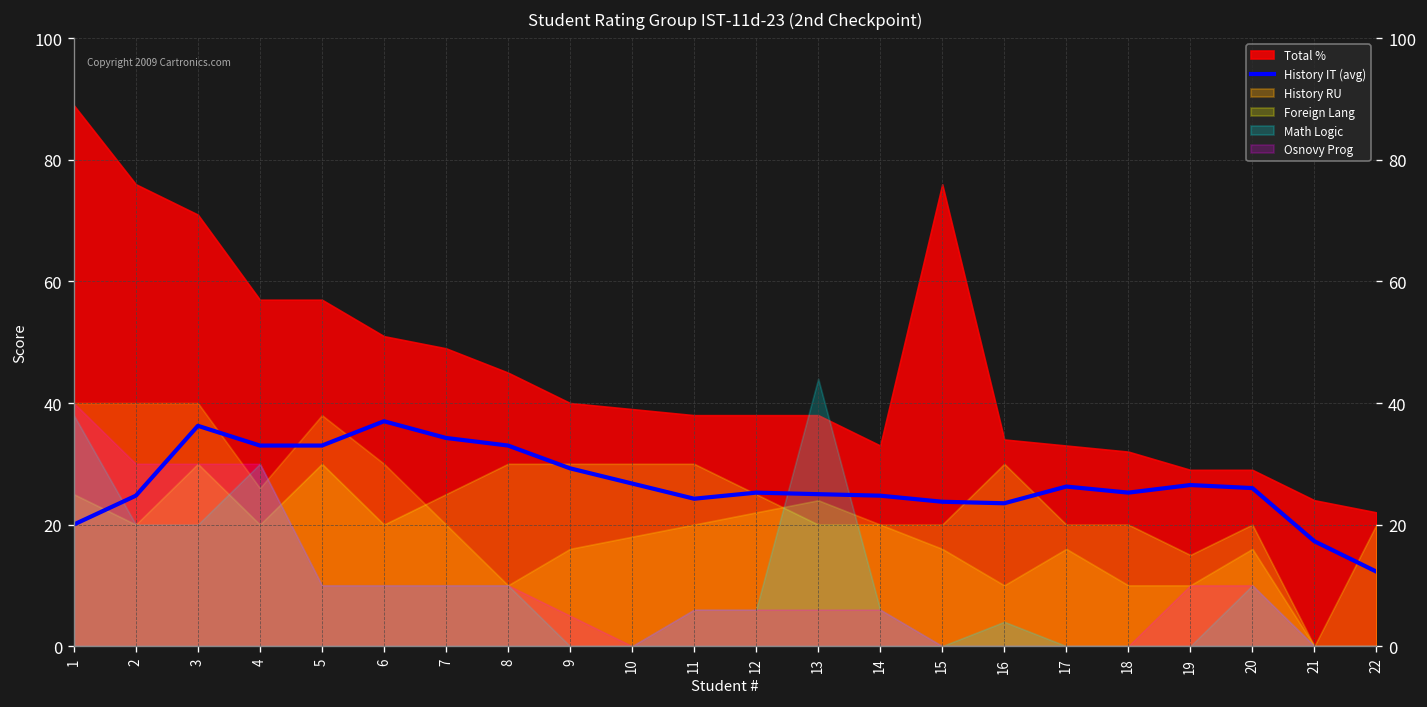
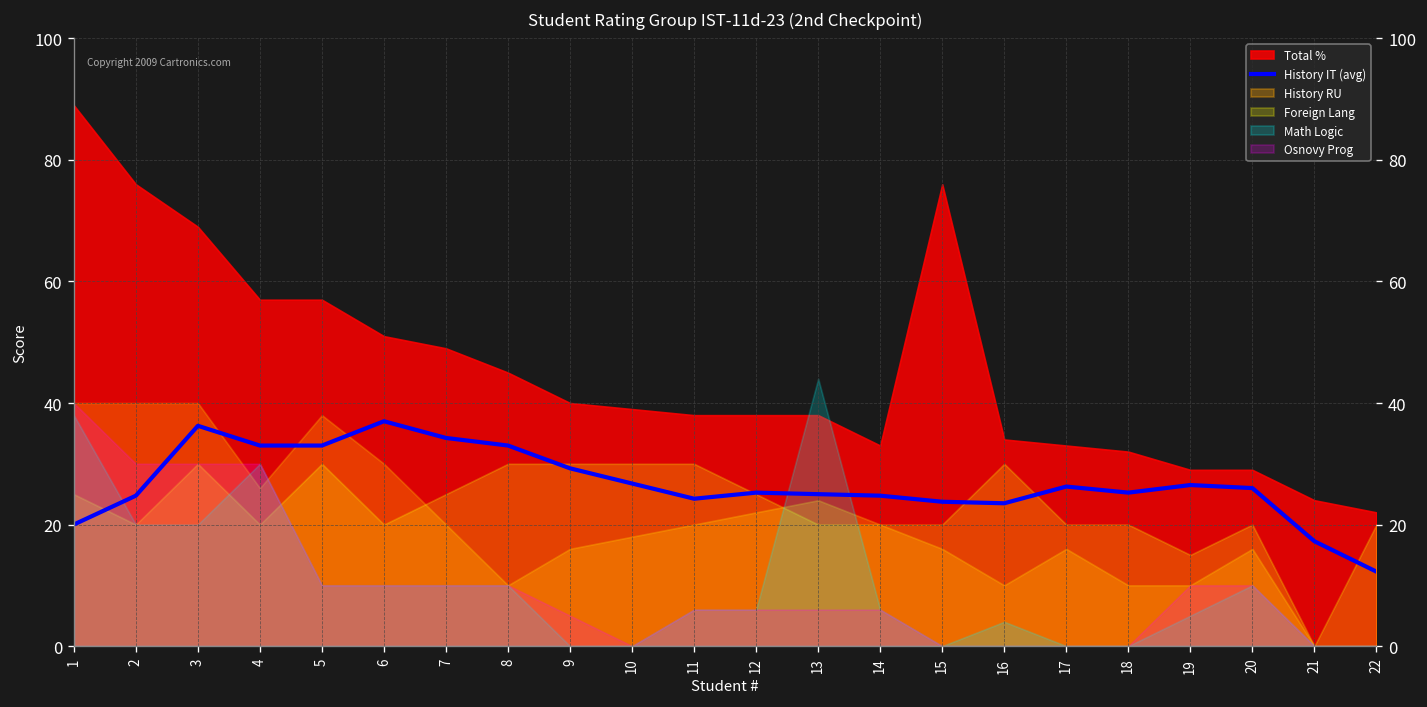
  {
    "History IT (avg)": {
      "1": 20,
      "2": 25,
      "3": 36,
      "4": 33,
      "5": 33,
      "6": 37,
      "7": 34,
      "8": 33,
      "9": 29,
      "10": 27,
      "11": 24,
      "13": 25,
      "14": 25,
      "15": 24,
      "16": 24,
      "17": 26,
      "18": 25,
      "19": 27,
      "20": 26,
      "21": 17,
      "22": 12
    },
    "Total %": {
      "1": 89,
      "2": 76,
-     "3": 71,
+     "3": 69,
      "4": 57,
      "5": 57,
      "6": 51,
      "7": 49,
      "8": 45,
      "9": 40,
      "10": 39,
      "11": 38,
      "12": 38,
      "13": 38,
      "14": 33,
      "15": 76,
      "16": 34,
      "17": 33,
      "18": 32,
      "19": 29,
      "20": 29,
      "21": 24,
      "22": 22
    },
    "Math Logic": {
      "1": 38,
      "3": 20,
      "9": 0,
      "13": 44,
      "16": 4,
-     "19": 0
+     "19": 5
    },
    "Osnovy Prog": {
      "2": 30,
      "9": 5,
      "13": 6,
      "16": 0
    }
  }
